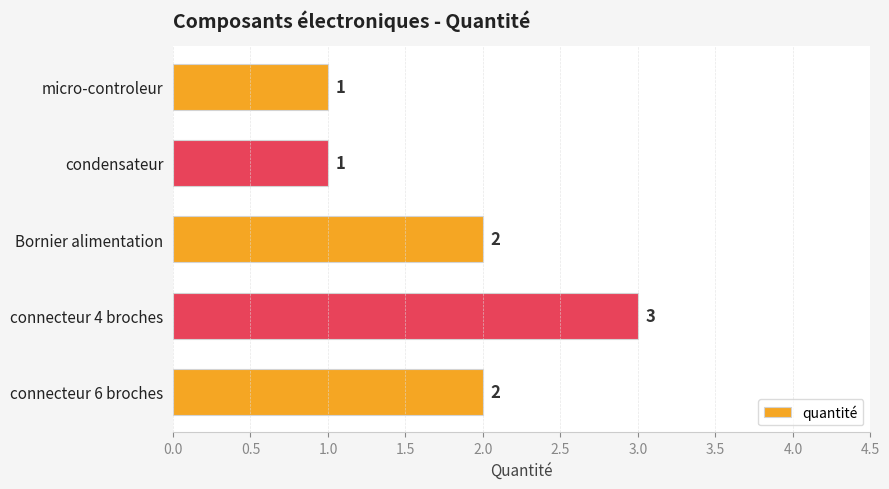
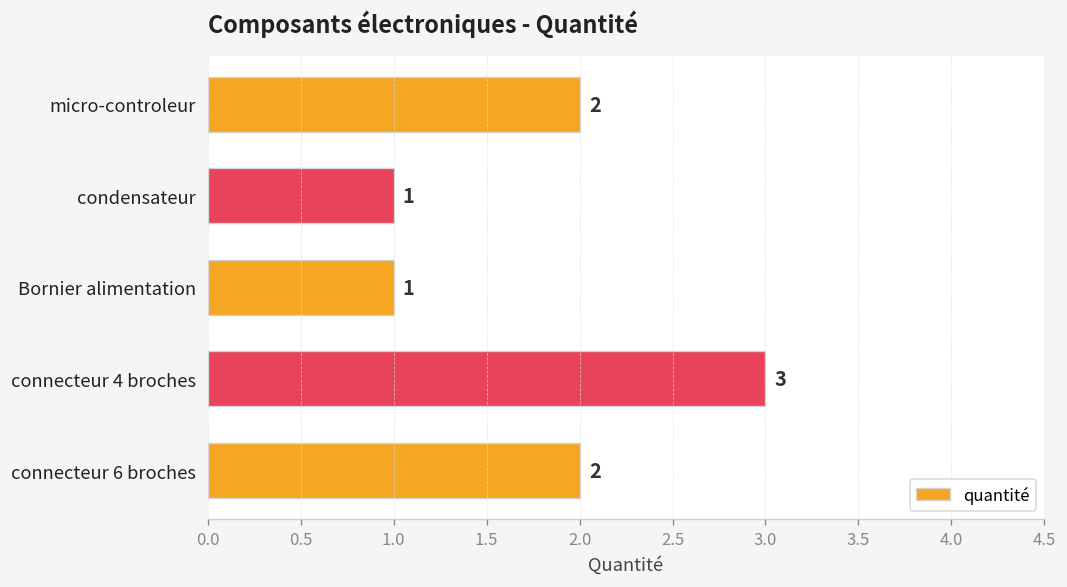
  {
-   "micro-controleur": 1,
+   "micro-controleur": 2,
    "condensateur": 1,
-   "Bornier alimentation": 2,
+   "Bornier alimentation": 1,
    "connecteur 4 broches": 3,
    "connecteur 6 broches": 2
  }
